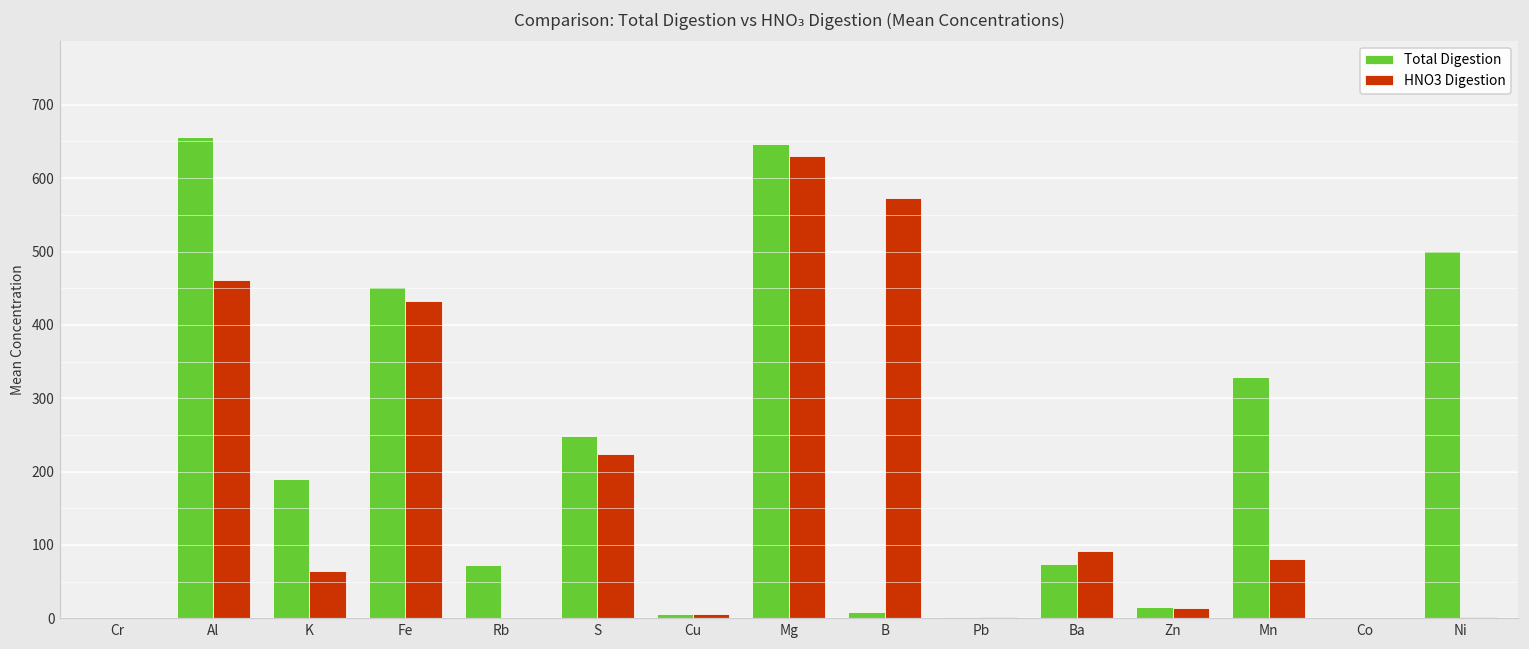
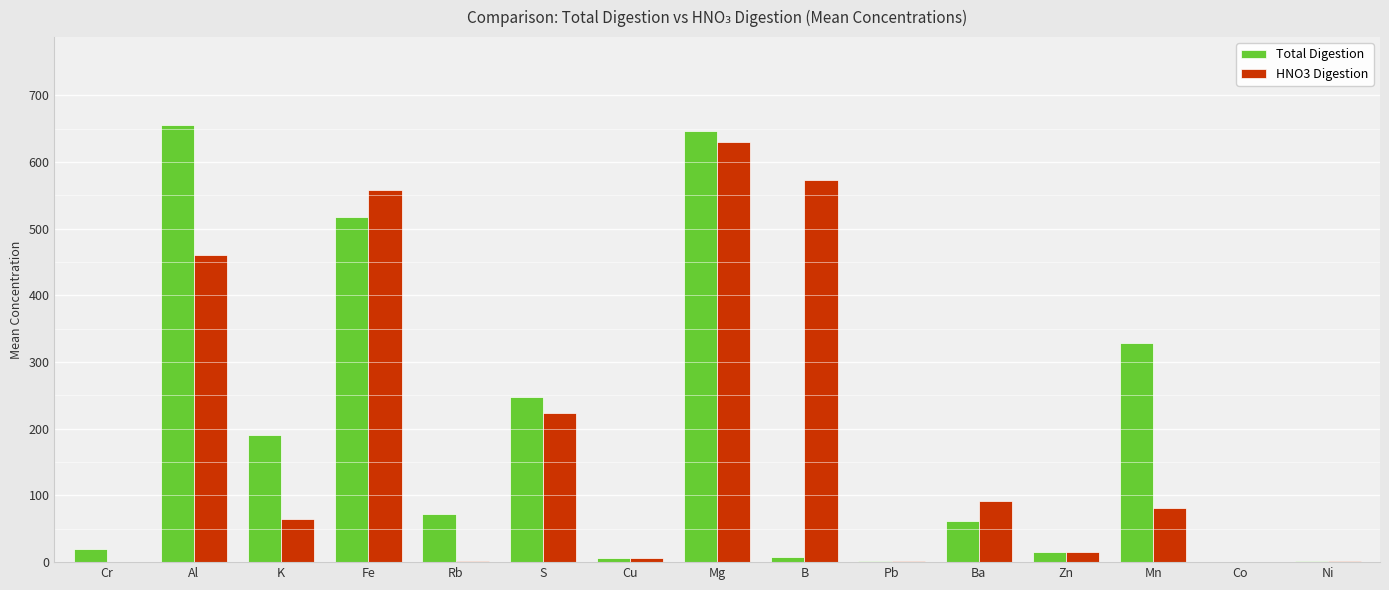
  {
    "Total Digestion": {
-     "Cr": 0,
+     "Cr": 20,
      "Al": 660,
      "K": 190,
-     "Fe": 450,
+     "Fe": 520,
      "Rb": 70,
      "S": 250,
      "Cu": 10,
      "Mg": 650,
      "B": 10,
-     "Ba": 70,
+     "Ba": 60,
      "Zn": 10,
      "Mn": 330,
-     "Ni": 500
+     "Ni": 0
    },
    "HNO3 Digestion": {
      "Al": 460,
      "K": 70,
-     "Fe": 430,
+     "Fe": 560,
      "S": 220,
      "Cu": 10,
      "Mg": 630,
      "B": 570,
      "Ba": 90,
      "Zn": 10,
      "Mn": 80
    }
  }
